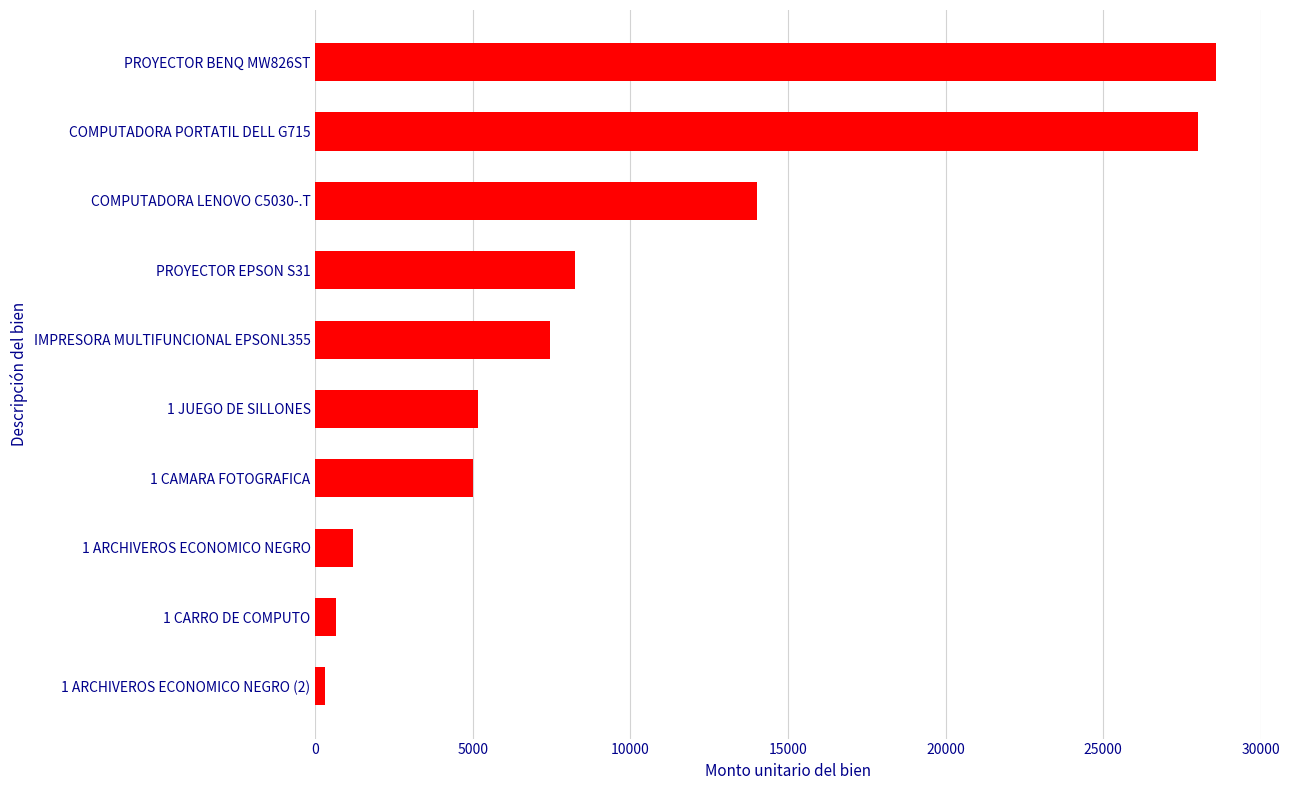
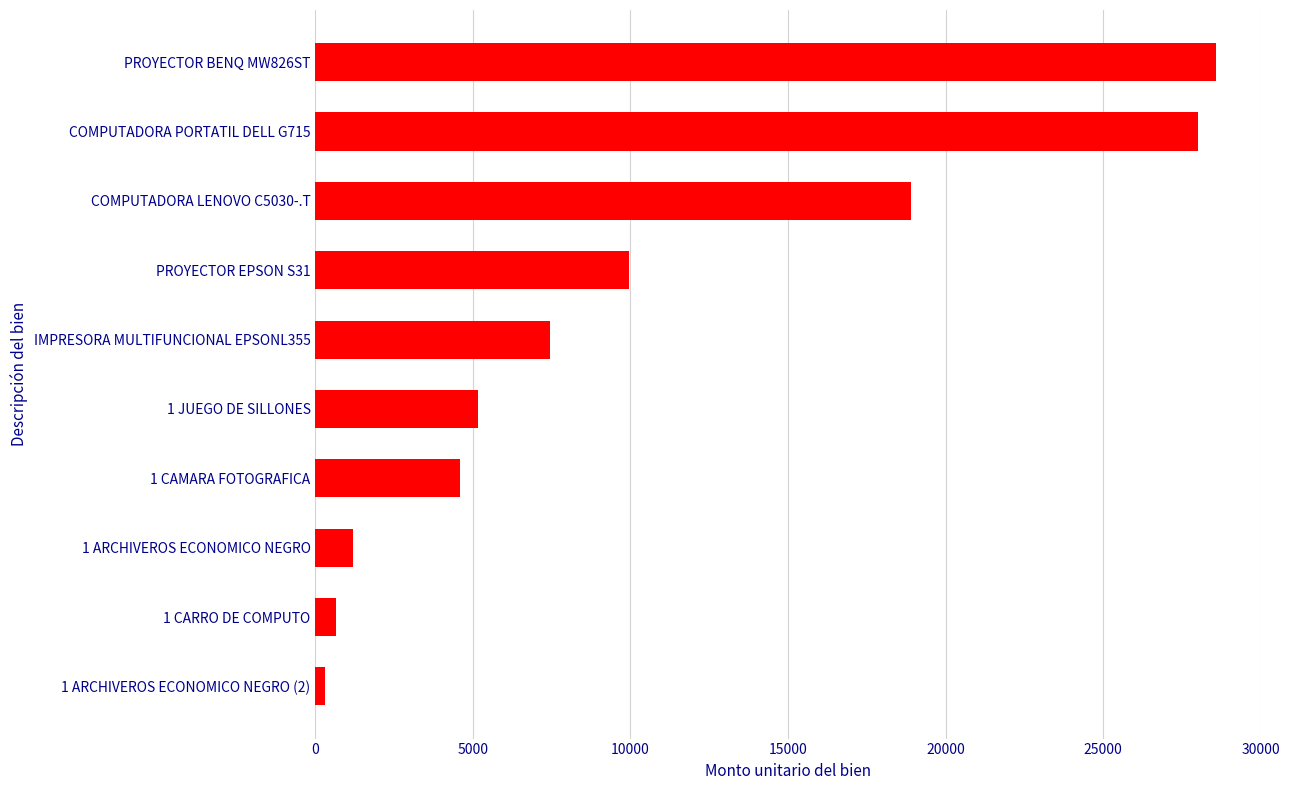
  {
    "PROYECTOR BENQ MW826ST": 28600,
    "COMPUTADORA PORTATIL DELL G715": 28000,
-   "COMPUTADORA LENOVO C5030-.T": 14000,
-   "PROYECTOR EPSON S31": 8300,
+   "COMPUTADORA LENOVO C5030-.T": 18900,
+   "PROYECTOR EPSON S31": 10000,
    "IMPRESORA MULTIFUNCIONAL EPSONL355": 7500,
    "1 JUEGO DE SILLONES": 5200,
-   "1 CAMARA FOTOGRAFICA": 5000,
+   "1 CAMARA FOTOGRAFICA": 4600,
    "1 ARCHIVEROS ECONOMICO NEGRO": 1200,
    "1 CARRO DE COMPUTO": 600,
    "1 ARCHIVEROS ECONOMICO NEGRO (2)": 300
  }
